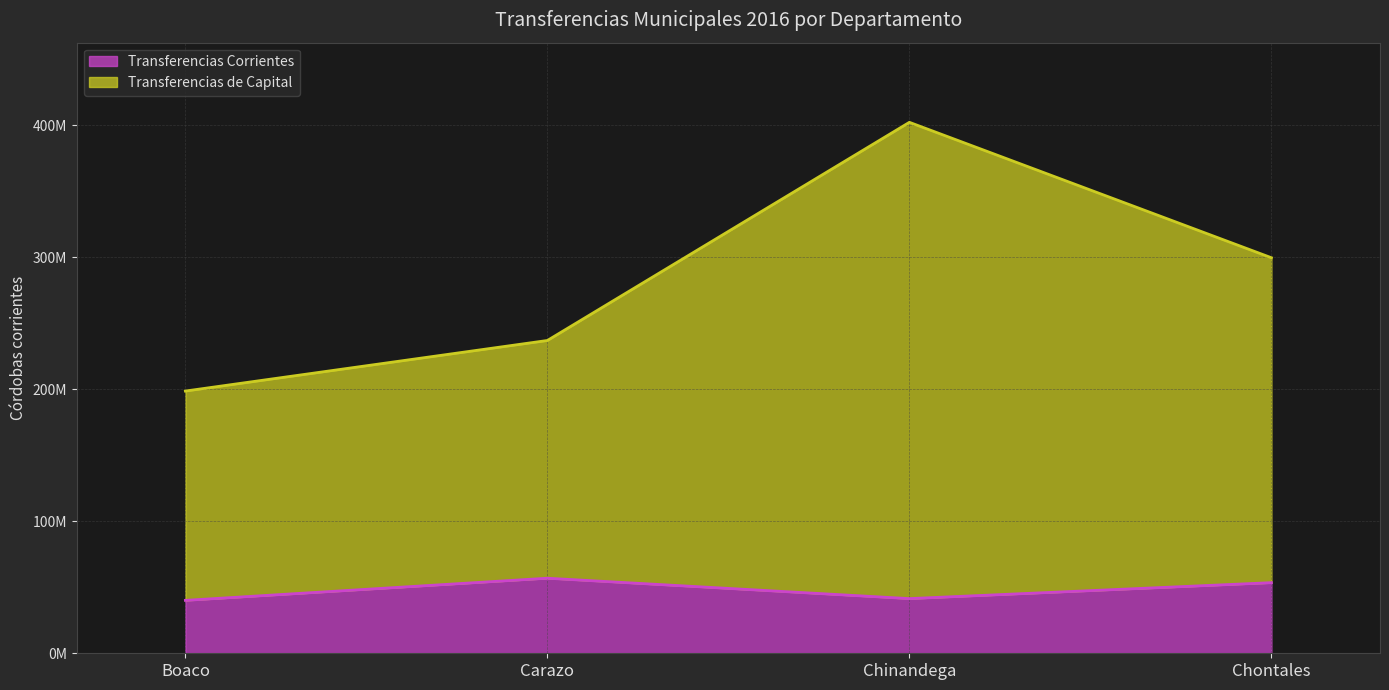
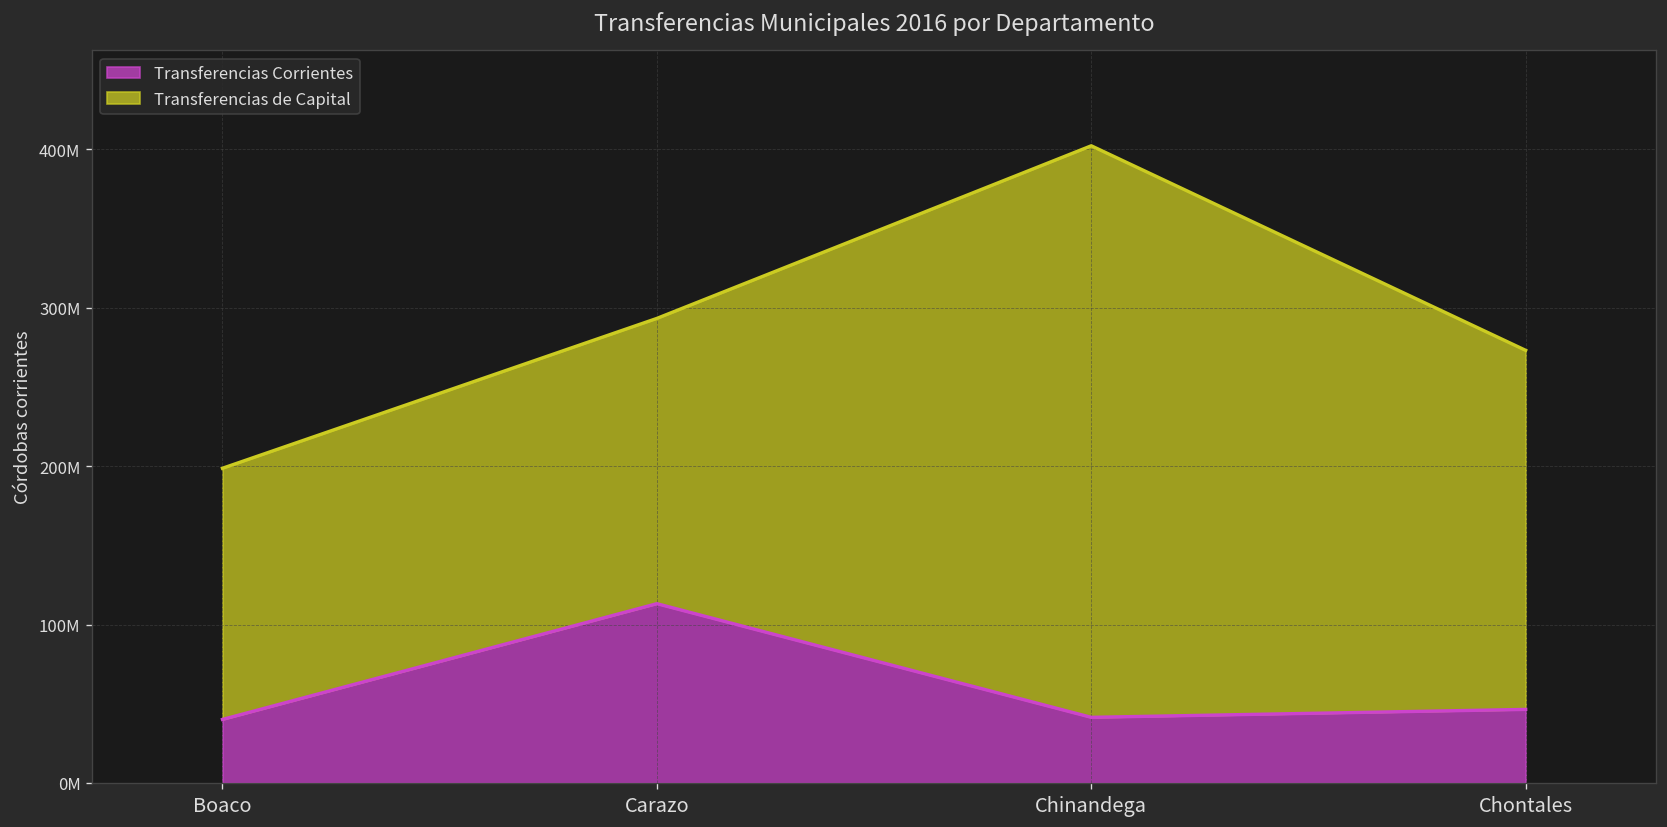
  {
    "Transferencias Corrientes": {
      "Boaco": 40000000,
-     "Carazo": 57000000,
+     "Carazo": 113000000,
      "Chinandega": 41000000,
-     "Chontales": 54000000
+     "Chontales": 46000000
    },
    "Transferencias de Capital": {
      "Boaco": 159000000,
      "Carazo": 180000000,
      "Chinandega": 361000000,
-     "Chontales": 246000000
+     "Chontales": 227000000
    }
  }
